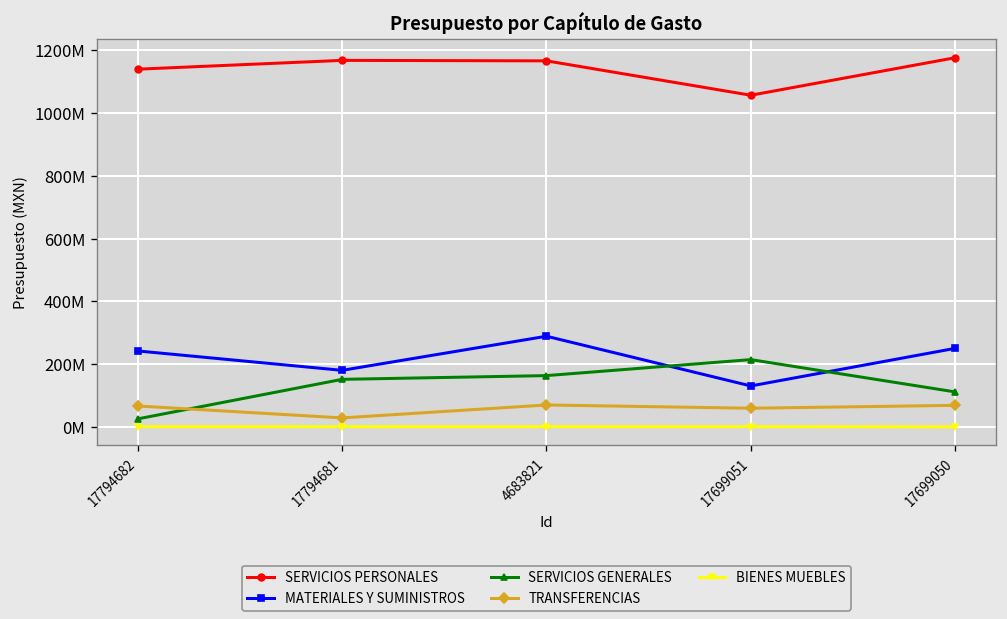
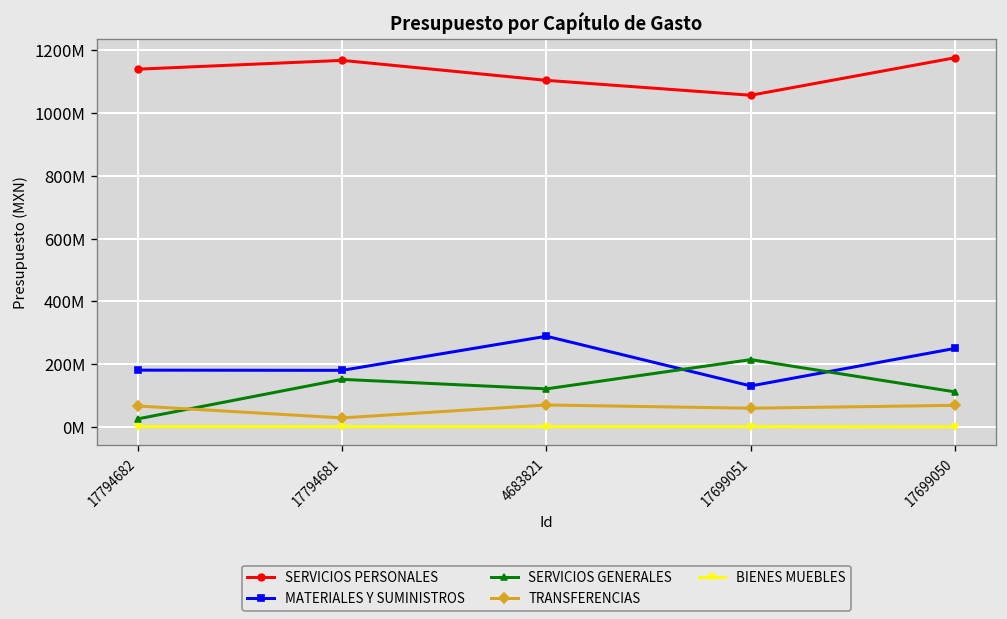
  {
    "SERVICIOS PERSONALES": {
      "17794682": 1140000000,
      "17794681": 1170000000,
-     "4683821": 1170000000,
+     "4683821": 1100000000,
      "17699051": 1060000000,
      "17699050": 1180000000
    },
    "MATERIALES Y SUMINISTROS": {
-     "17794682": 240000000,
+     "17794682": 180000000,
      "17794681": 180000000,
      "4683821": 290000000,
      "17699051": 130000000,
      "17699050": 250000000
    },
    "SERVICIOS GENERALES": {
      "17794682": 30000000,
      "17794681": 150000000,
-     "4683821": 160000000,
+     "4683821": 120000000,
      "17699051": 210000000,
      "17699050": 110000000
    },
    "TRANSFERENCIAS": {
      "17794682": 70000000,
      "17794681": 30000000,
      "4683821": 70000000,
      "17699051": 60000000,
      "17699050": 70000000
    },
    "BIENES MUEBLES": {
      "17794682": 0,
      "17794681": 0,
      "4683821": 0,
      "17699051": 0,
      "17699050": 0
    }
  }
